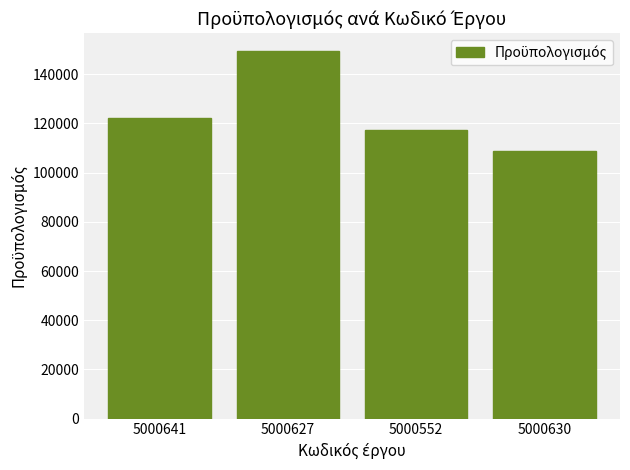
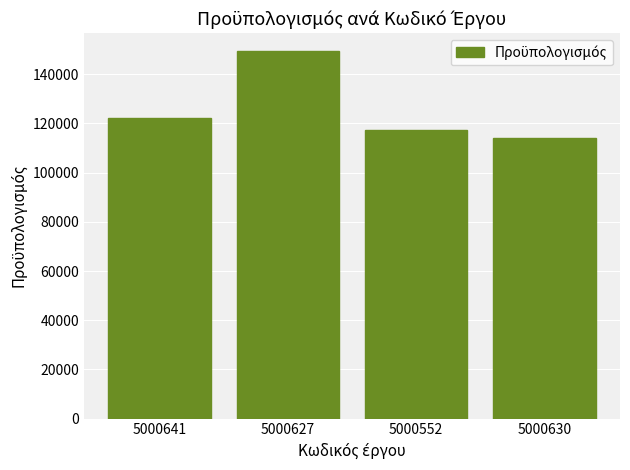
  {
    "5000641": 122000,
    "5000627": 149000,
    "5000552": 117000,
-   "5000630": 109000
+   "5000630": 114000
  }
